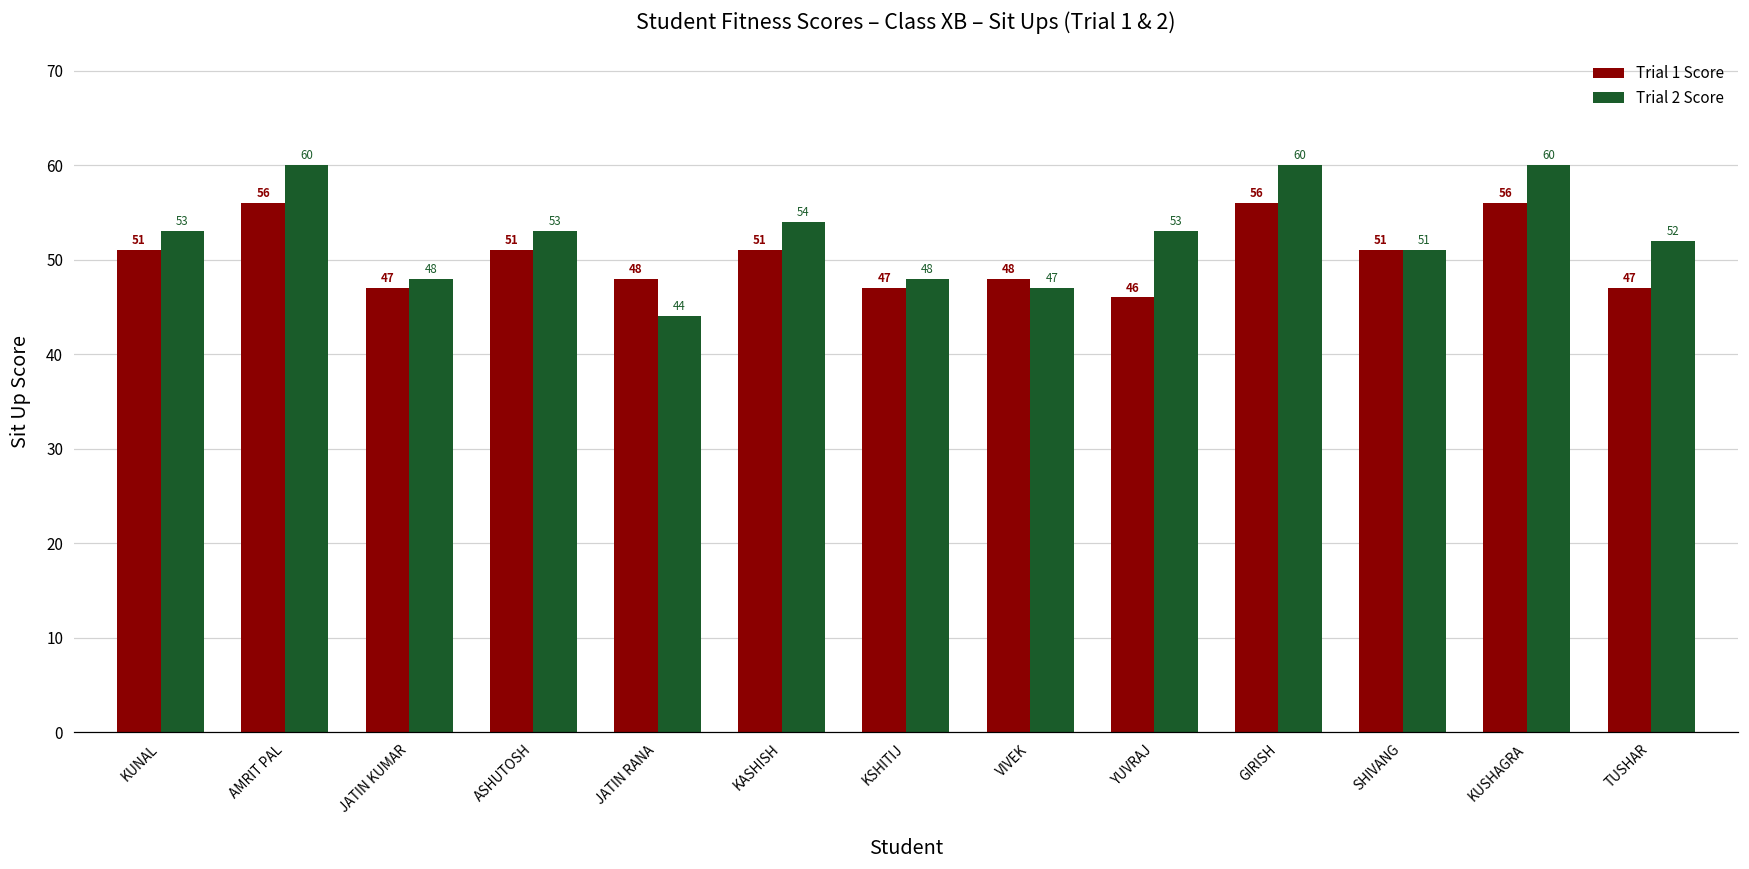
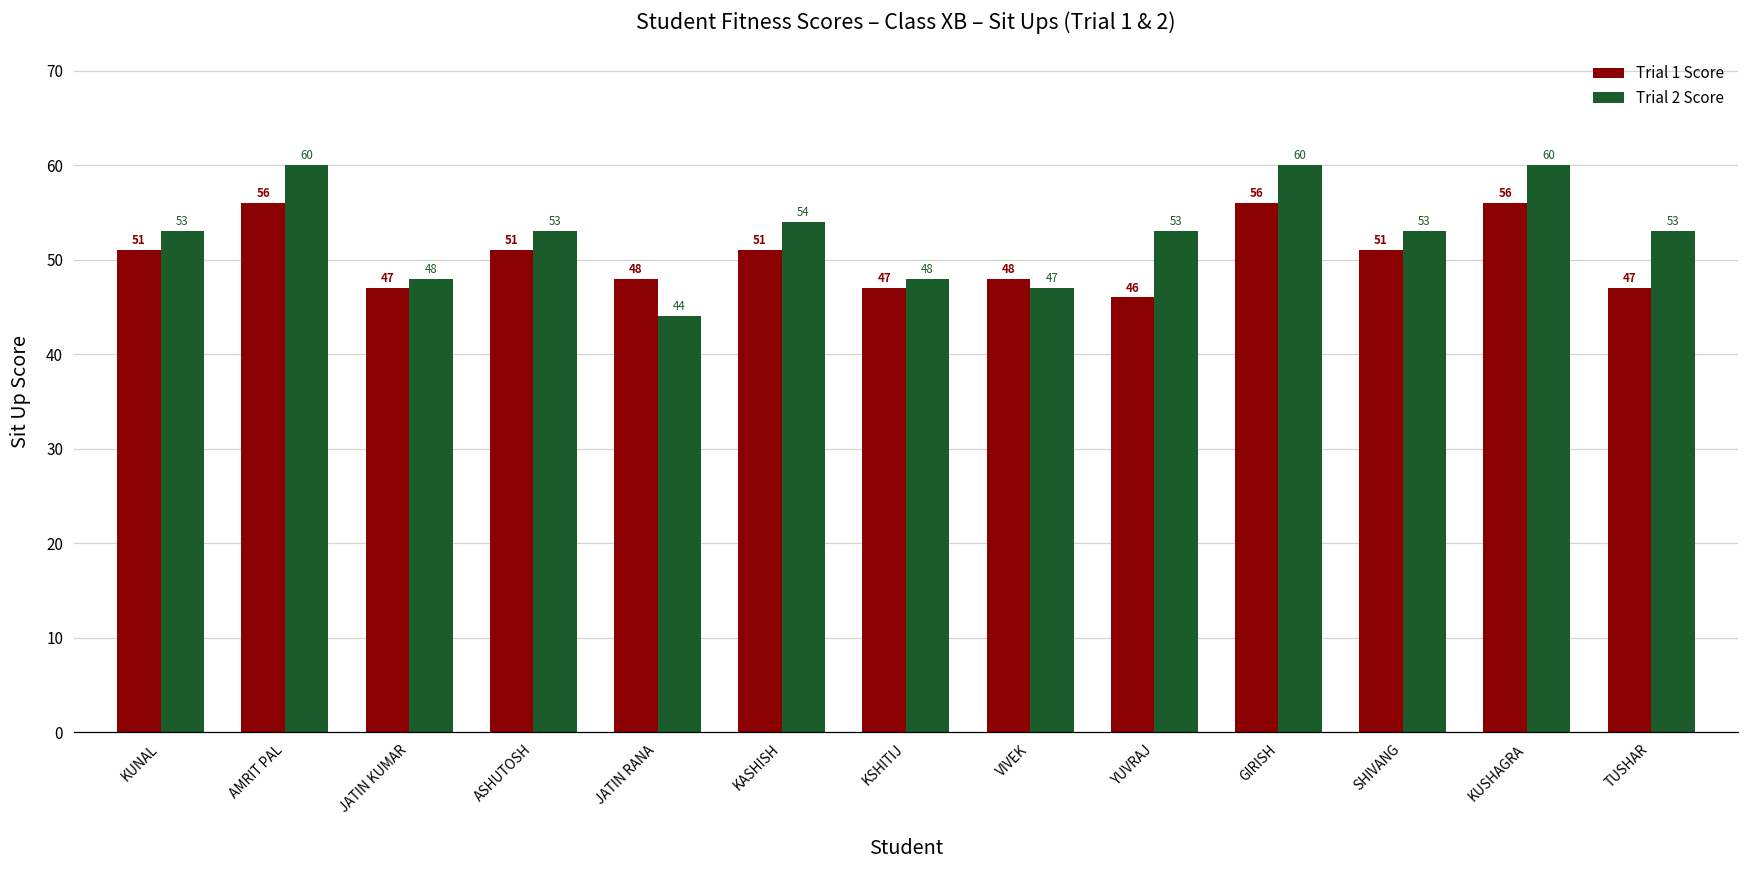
  {
    "Trial 1 Score": {
      "KUNAL": 51,
      "AMRIT PAL": 56,
      "JATIN KUMAR": 47,
      "ASHUTOSH": 51,
      "JATIN RANA": 48,
      "KASHISH": 51,
      "KSHITIJ": 47,
      "VIVEK": 48,
      "YUVRAJ": 46,
      "GIRISH": 56,
      "SHIVANG": 51,
      "KUSHAGRA": 56,
      "TUSHAR": 47
    },
    "Trial 2 Score": {
      "KUNAL": 53,
      "AMRIT PAL": 60,
      "JATIN KUMAR": 48,
      "ASHUTOSH": 53,
      "JATIN RANA": 44,
      "KASHISH": 54,
      "KSHITIJ": 48,
      "VIVEK": 47,
      "YUVRAJ": 53,
      "GIRISH": 60,
-     "SHIVANG": 51,
+     "SHIVANG": 53,
      "KUSHAGRA": 60,
-     "TUSHAR": 52
+     "TUSHAR": 53
    }
  }
